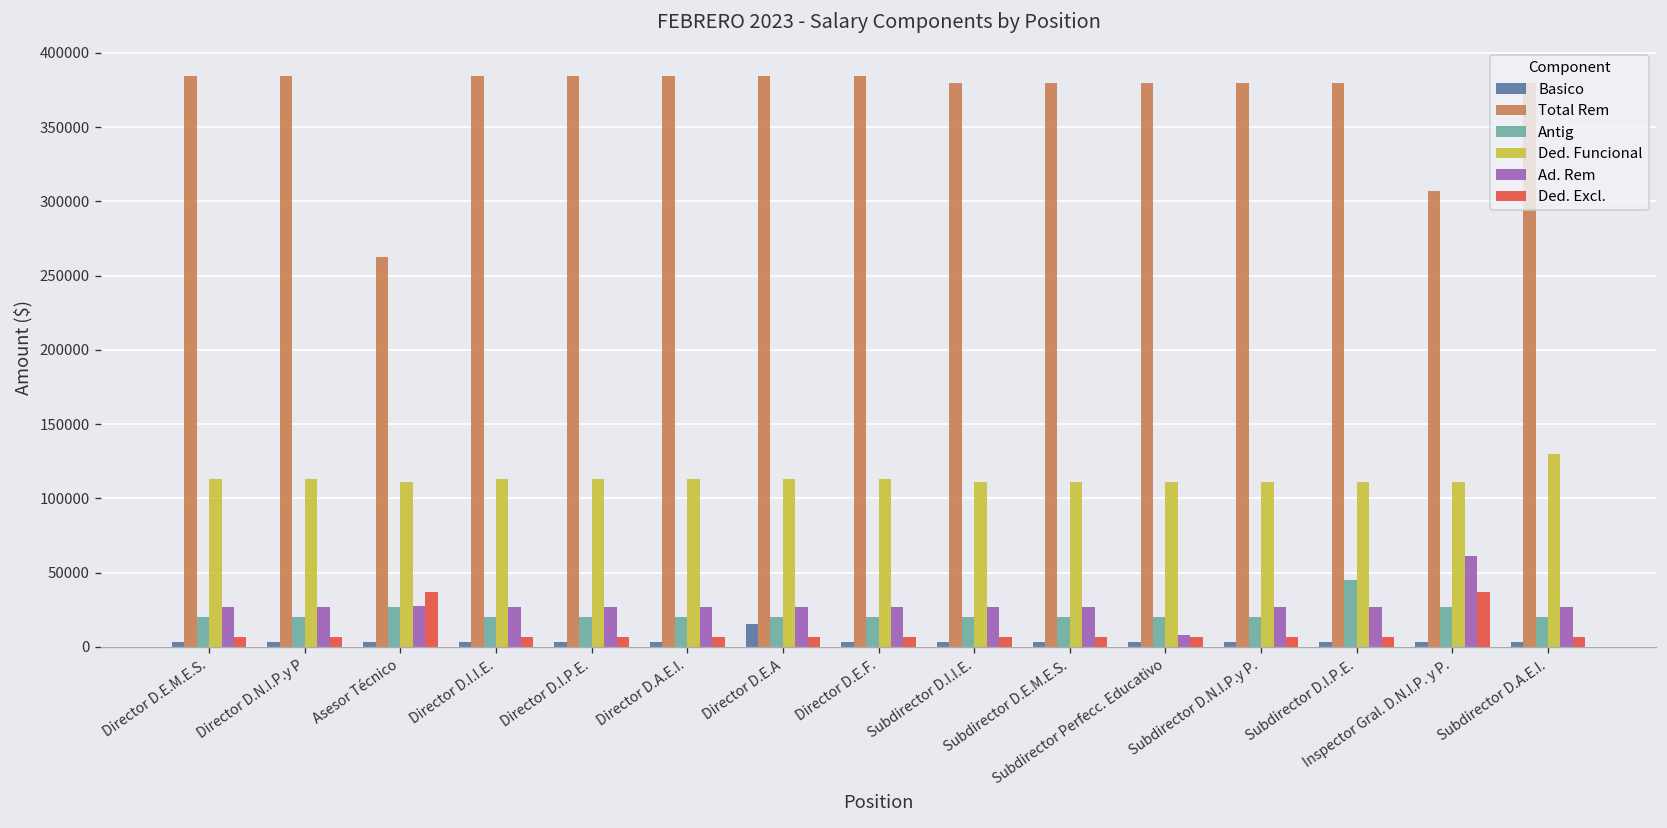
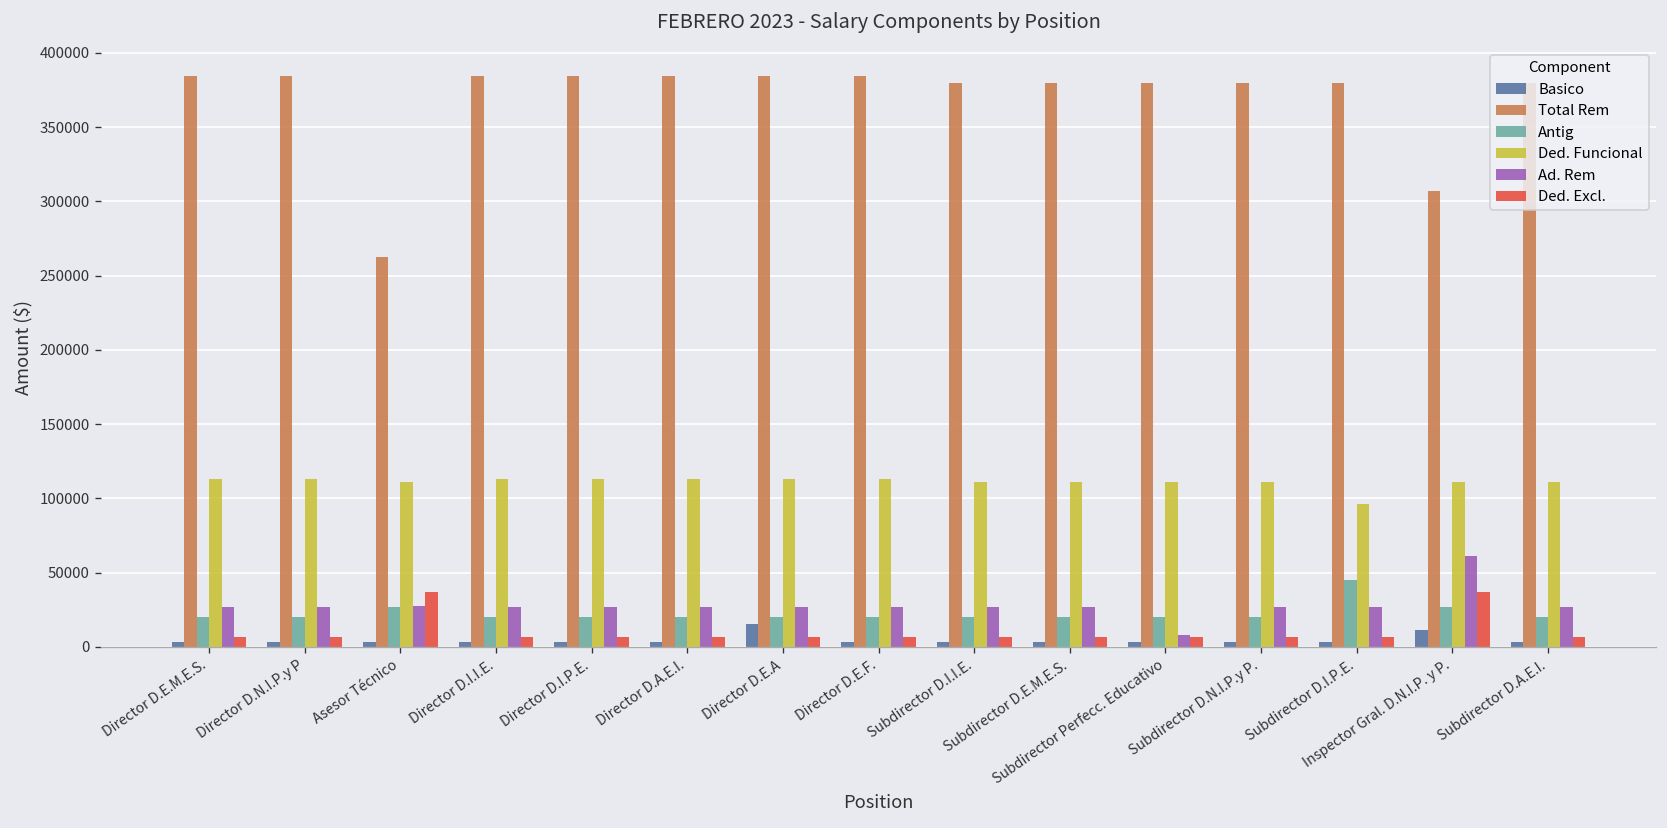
  {
    "Basico": {
      "Director D.E.M.E.S.": 3000,
      "Director D.N.I.P.y P": 3000,
      "Asesor Técnico": 3000,
      "Director D.I.I.E.": 3000,
      "Director D.I.P.E.": 3000,
      "Director D.A.E.I.": 3000,
      "Director D.E.A": 15000,
      "Director D.E.F.": 3000,
      "Subdirector D.I.I.E.": 3000,
      "Subdirector D.E.M.E.S.": 3000,
      "Subdirector Perfecc. Educativo": 3000,
      "Subdirector D.N.I.P.y P.": 3000,
      "Subdirector D.I.P.E.": 3000,
-     "Inspector Gral. D.N.I.P. y P.": 3000,
+     "Inspector Gral. D.N.I.P. y P.": 11000,
      "Subdirector D.A.E.I.": 3000
    },
    "Antig": {
      "Director D.E.M.E.S.": 20000,
      "Director D.N.I.P.y P": 20000,
      "Asesor Técnico": 27000,
      "Director D.I.I.E.": 20000,
      "Director D.I.P.E.": 20000,
      "Director D.A.E.I.": 20000,
      "Director D.E.A": 20000,
      "Director D.E.F.": 20000,
      "Subdirector D.I.I.E.": 20000,
      "Subdirector D.E.M.E.S.": 20000,
      "Subdirector Perfecc. Educativo": 20000,
      "Subdirector D.N.I.P.y P.": 20000,
      "Subdirector D.I.P.E.": 45000,
      "Inspector Gral. D.N.I.P. y P.": 27000,
      "Subdirector D.A.E.I.": 20000
    },
    "Ded. Funcional": {
      "Director D.E.M.E.S.": 113000,
      "Director D.N.I.P.y P": 113000,
      "Asesor Técnico": 111000,
      "Director D.I.I.E.": 113000,
      "Director D.I.P.E.": 113000,
      "Director D.A.E.I.": 113000,
      "Director D.E.A": 113000,
      "Director D.E.F.": 113000,
      "Subdirector D.I.I.E.": 111000,
      "Subdirector D.E.M.E.S.": 111000,
      "Subdirector Perfecc. Educativo": 111000,
      "Subdirector D.N.I.P.y P.": 111000,
-     "Subdirector D.I.P.E.": 111000,
+     "Subdirector D.I.P.E.": 96000,
      "Inspector Gral. D.N.I.P. y P.": 111000,
-     "Subdirector D.A.E.I.": 130000
+     "Subdirector D.A.E.I.": 111000
    },
    "Ad. Rem": {
      "Director D.E.M.E.S.": 27000,
      "Director D.N.I.P.y P": 27000,
      "Asesor Técnico": 27000,
      "Director D.I.I.E.": 27000,
      "Director D.I.P.E.": 27000,
      "Director D.A.E.I.": 27000,
      "Director D.E.A": 27000,
      "Director D.E.F.": 27000,
      "Subdirector D.I.I.E.": 27000,
      "Subdirector D.E.M.E.S.": 27000,
      "Subdirector Perfecc. Educativo": 8000,
      "Subdirector D.N.I.P.y P.": 27000,
      "Subdirector D.I.P.E.": 27000,
      "Inspector Gral. D.N.I.P. y P.": 61000,
      "Subdirector D.A.E.I.": 27000
    }
  }
